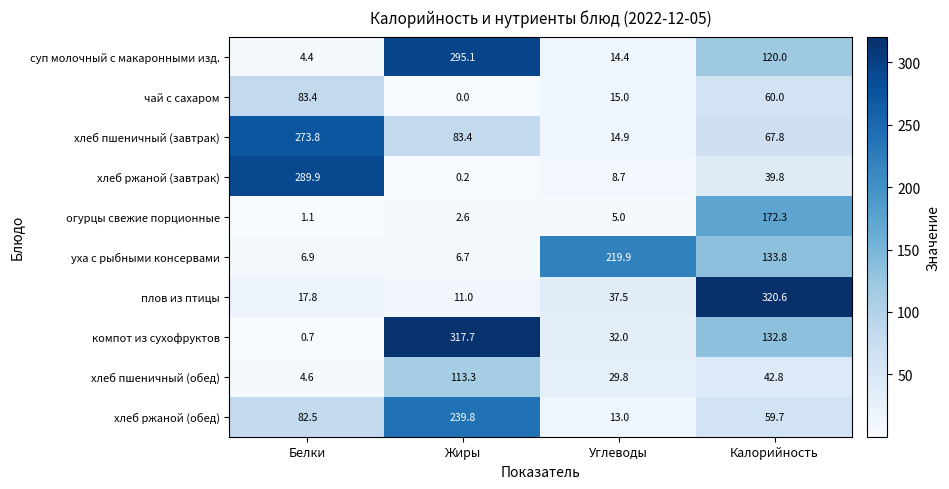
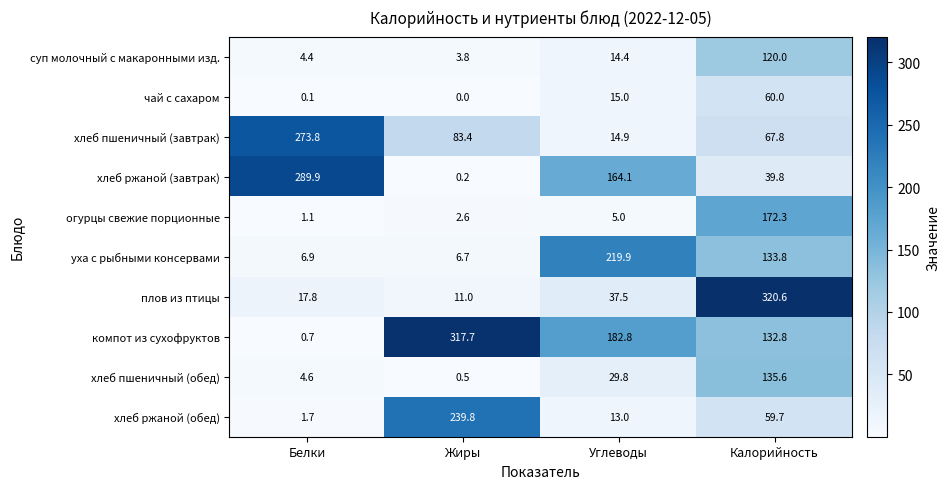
  {
    "суп молочный с макаронными изд.": {
      "Белки": 4.4,
-     "Жиры": 295.1,
+     "Жиры": 3.8,
      "Углеводы": 14.4,
      "Калорийность": 120.0
    },
    "чай с сахаром": {
-     "Белки": 83.4,
+     "Белки": 0.1,
      "Жиры": 0.0,
      "Углеводы": 15.0,
      "Калорийность": 60.0
    },
    "хлеб пшеничный (завтрак)": {
      "Белки": 273.8,
      "Жиры": 83.4,
      "Углеводы": 14.9,
      "Калорийность": 67.8
    },
    "хлеб ржаной (завтрак)": {
      "Белки": 289.9,
      "Жиры": 0.2,
-     "Углеводы": 8.7,
+     "Углеводы": 164.1,
      "Калорийность": 39.8
    },
    "огурцы свежие порционные": {
      "Белки": 1.1,
      "Жиры": 2.6,
      "Углеводы": 5.0,
      "Калорийность": 172.3
    },
    "уха с рыбными консервами": {
      "Белки": 6.9,
      "Жиры": 6.7,
      "Углеводы": 219.9,
      "Калорийность": 133.8
    },
    "плов из птицы": {
      "Белки": 17.8,
      "Жиры": 11.0,
      "Углеводы": 37.5,
      "Калорийность": 320.6
    },
    "компот из сухофруктов": {
      "Белки": 0.7,
      "Жиры": 317.7,
-     "Углеводы": 32.0,
+     "Углеводы": 182.8,
      "Калорийность": 132.8
    },
    "хлеб пшеничный (обед)": {
      "Белки": 4.6,
-     "Жиры": 113.3,
+     "Жиры": 0.5,
      "Углеводы": 29.8,
-     "Калорийность": 42.8
+     "Калорийность": 135.6
    },
    "хлеб ржаной (обед)": {
-     "Белки": 82.5,
+     "Белки": 1.7,
      "Жиры": 239.8,
      "Углеводы": 13.0,
      "Калорийность": 59.7
    }
  }
